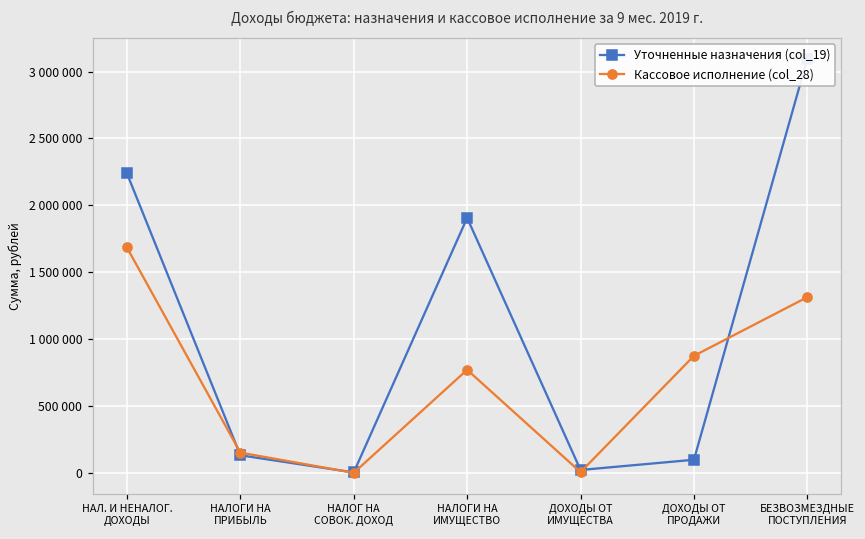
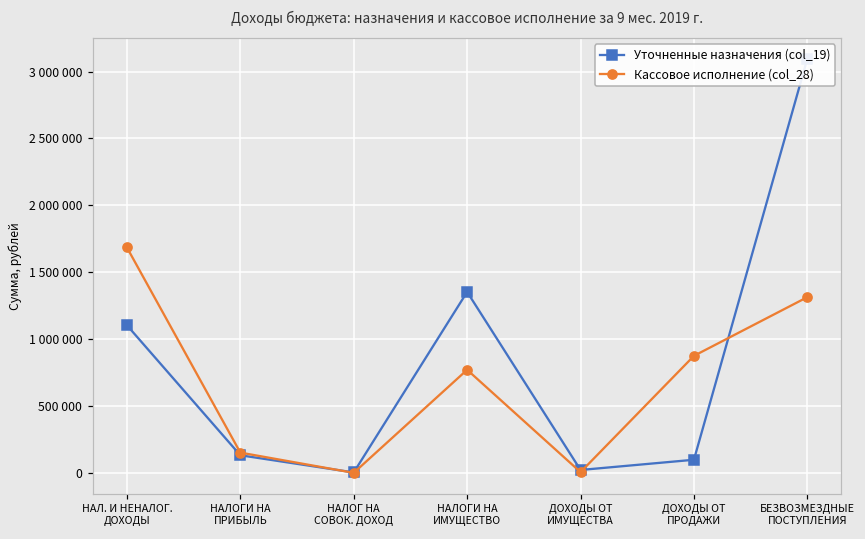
  {
    "Уточненные назначения (col_19)": {
-     "НАЛ. И НЕНАЛОГ. ДОХОДЫ": 2240000,
-     "НАЛОГИ НА ИМУЩЕСТВО": 1910000,
+     "НАЛ. И НЕНАЛОГ. ДОХОДЫ": 1110000,
+     "НАЛОГИ НА ИМУЩЕСТВО": 1350000,
      "ДОХОДЫ ОТ ПРОДАЖИ": 100000
    },
    "Кассовое исполнение (col_28)": {
      "НАЛ. И НЕНАЛОГ. ДОХОДЫ": 1690000,
      "НАЛОГИ НА ИМУЩЕСТВО": 770000,
      "ДОХОДЫ ОТ ПРОДАЖИ": 880000,
      "БЕЗВОЗМЕЗДНЫЕ ПОСТУПЛЕНИЯ": 1320000
    }
  }
